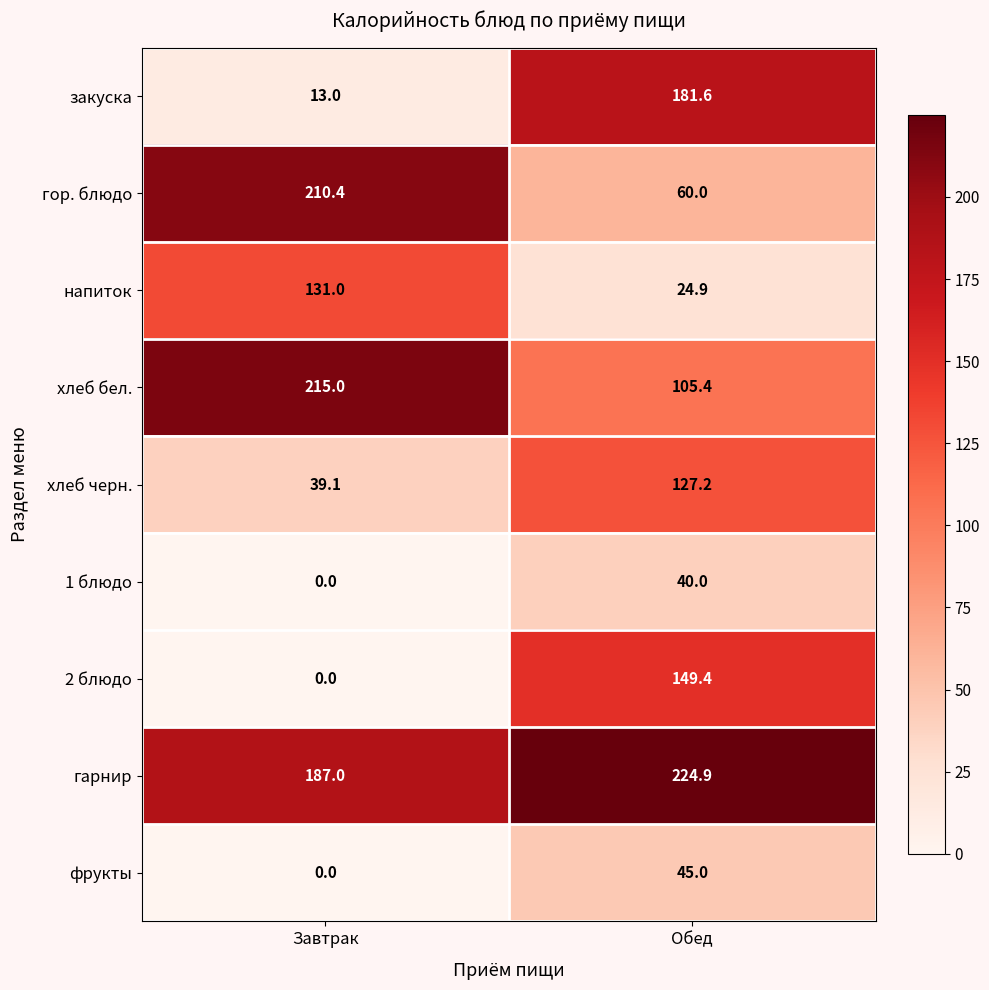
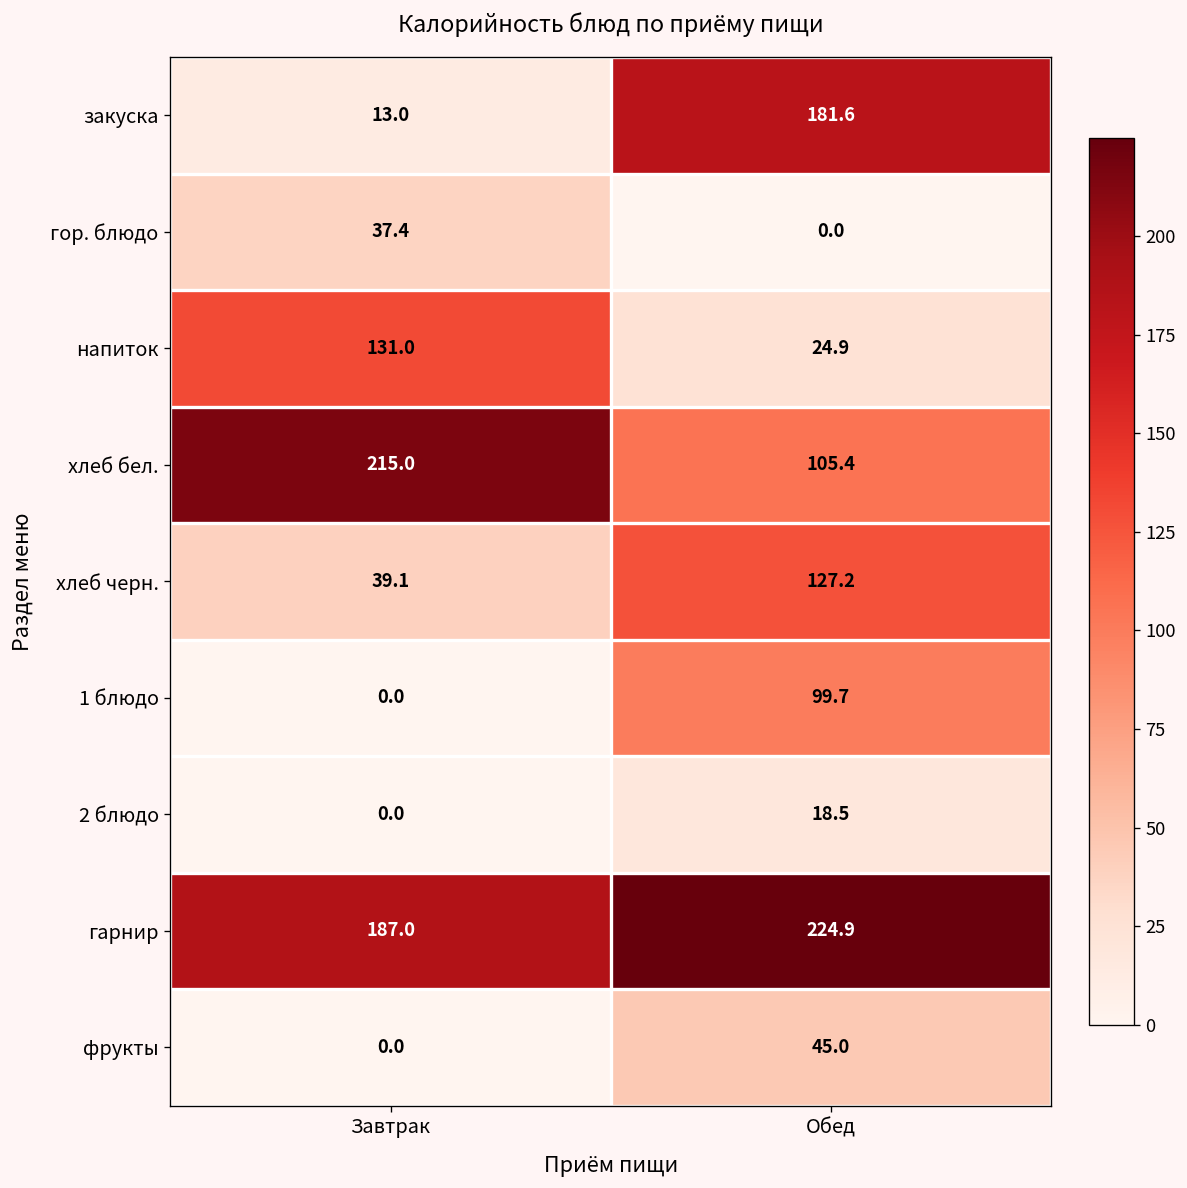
  {
    "закуска": {
      "Завтрак": 13.0,
      "Обед": 181.6
    },
    "гор. блюдо": {
-     "Завтрак": 210.4,
-     "Обед": 60.0
+     "Завтрак": 37.4,
+     "Обед": 0.0
    },
    "напиток": {
      "Завтрак": 131.0,
      "Обед": 24.9
    },
    "хлеб бел.": {
      "Завтрак": 215.0,
      "Обед": 105.4
    },
    "хлеб черн.": {
      "Завтрак": 39.1,
      "Обед": 127.2
    },
    "1 блюдо": {
      "Завтрак": 0.0,
-     "Обед": 40.0
+     "Обед": 99.7
    },
    "2 блюдо": {
      "Завтрак": 0.0,
-     "Обед": 149.4
+     "Обед": 18.5
    },
    "гарнир": {
      "Завтрак": 187.0,
      "Обед": 224.9
    },
    "фрукты": {
      "Завтрак": 0.0,
      "Обед": 45.0
    }
  }
